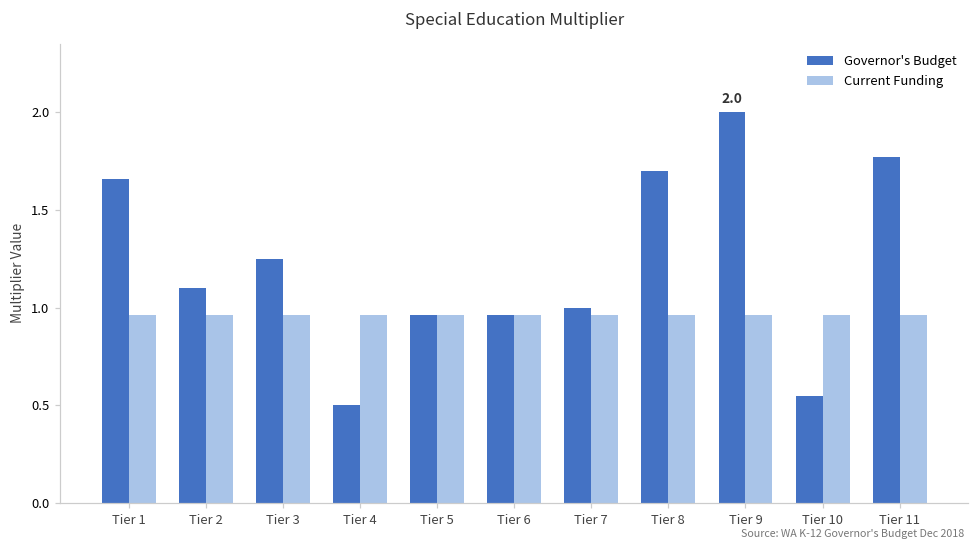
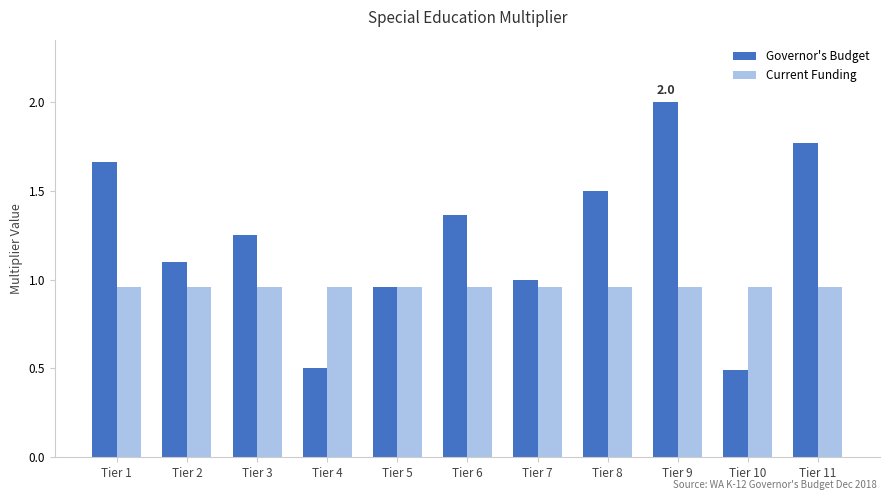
  {
    "Governor's Budget": {
      "Tier 1": 1.66,
      "Tier 2": 1.10,
      "Tier 3": 1.25,
      "Tier 4": 0.50,
      "Tier 5": 0.96,
-     "Tier 6": 0.96,
+     "Tier 6": 1.36,
      "Tier 7": 1.00,
-     "Tier 8": 1.7,
-     "Tier 10": 0.55,
+     "Tier 8": 1.5,
+     "Tier 10": 0.49,
      "Tier 11": 1.77
    },
    "Current Funding": {
      "Tier 1": 0.96,
      "Tier 2": 0.96,
      "Tier 3": 0.96,
      "Tier 4": 0.96,
      "Tier 5": 0.96,
      "Tier 6": 0.96,
      "Tier 7": 0.96,
      "Tier 8": 0.96,
      "Tier 9": 0.96,
      "Tier 10": 0.96,
      "Tier 11": 0.96
    }
  }
